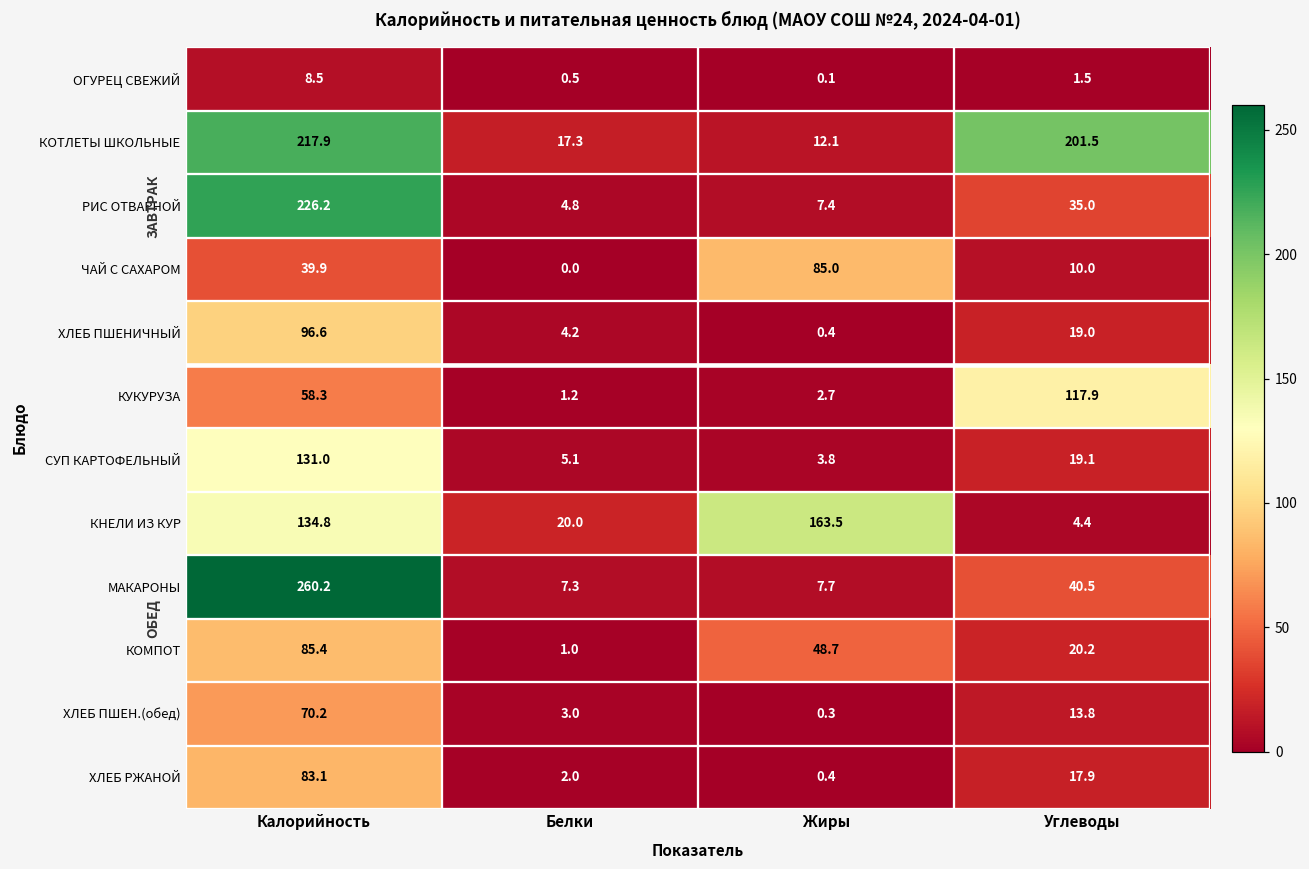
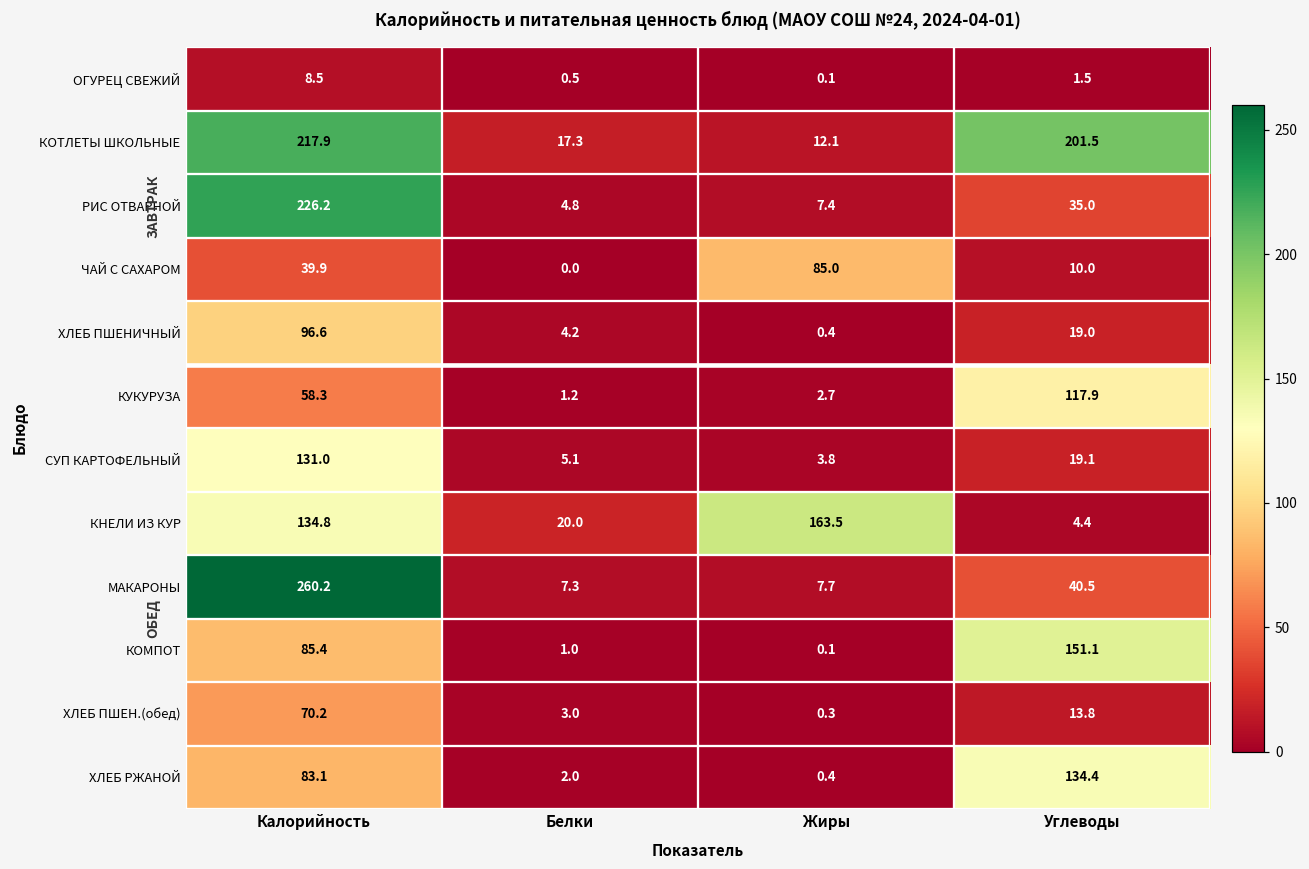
  {
    "ОГУРЕЦ СВЕЖИЙ": {
      "Калорийность": 8.5,
      "Белки": 0.5,
      "Жиры": 0.1,
      "Углеводы": 1.5
    },
    "КОТЛЕТЫ ШКОЛЬНЫЕ": {
      "Калорийность": 217.9,
      "Белки": 17.3,
      "Жиры": 12.1,
      "Углеводы": 201.5
    },
    "РИС ОТВАРНОЙ": {
      "Калорийность": 226.2,
      "Белки": 4.8,
      "Жиры": 7.4,
      "Углеводы": 35.0
    },
    "ЧАЙ С САХАРОМ": {
      "Калорийность": 39.9,
      "Белки": 0.0,
      "Жиры": 85.0,
      "Углеводы": 10.0
    },
    "ХЛЕБ ПШЕНИЧНЫЙ": {
      "Калорийность": 96.6,
      "Белки": 4.2,
      "Жиры": 0.4,
      "Углеводы": 19.0
    },
    "КУКУРУЗА": {
      "Калорийность": 58.3,
      "Белки": 1.2,
      "Жиры": 2.7,
      "Углеводы": 117.9
    },
    "СУП КАРТОФЕЛЬНЫЙ": {
      "Калорийность": 131.0,
      "Белки": 5.1,
      "Жиры": 3.8,
      "Углеводы": 19.1
    },
    "КНЕЛИ ИЗ КУР": {
      "Калорийность": 134.8,
      "Белки": 20.0,
      "Жиры": 163.5,
      "Углеводы": 4.4
    },
    "МАКАРОНЫ": {
      "Калорийность": 260.2,
      "Белки": 7.3,
      "Жиры": 7.7,
      "Углеводы": 40.5
    },
    "КОМПОТ": {
      "Калорийность": 85.4,
      "Белки": 1.0,
-     "Жиры": 48.7,
-     "Углеводы": 20.2
+     "Жиры": 0.1,
+     "Углеводы": 151.1
    },
    "ХЛЕБ ПШЕН.(обед)": {
      "Калорийность": 70.2,
      "Белки": 3.0,
      "Жиры": 0.3,
      "Углеводы": 13.8
    },
    "ХЛЕБ РЖАНОЙ": {
      "Калорийность": 83.1,
      "Белки": 2.0,
      "Жиры": 0.4,
-     "Углеводы": 17.9
+     "Углеводы": 134.4
    }
  }
